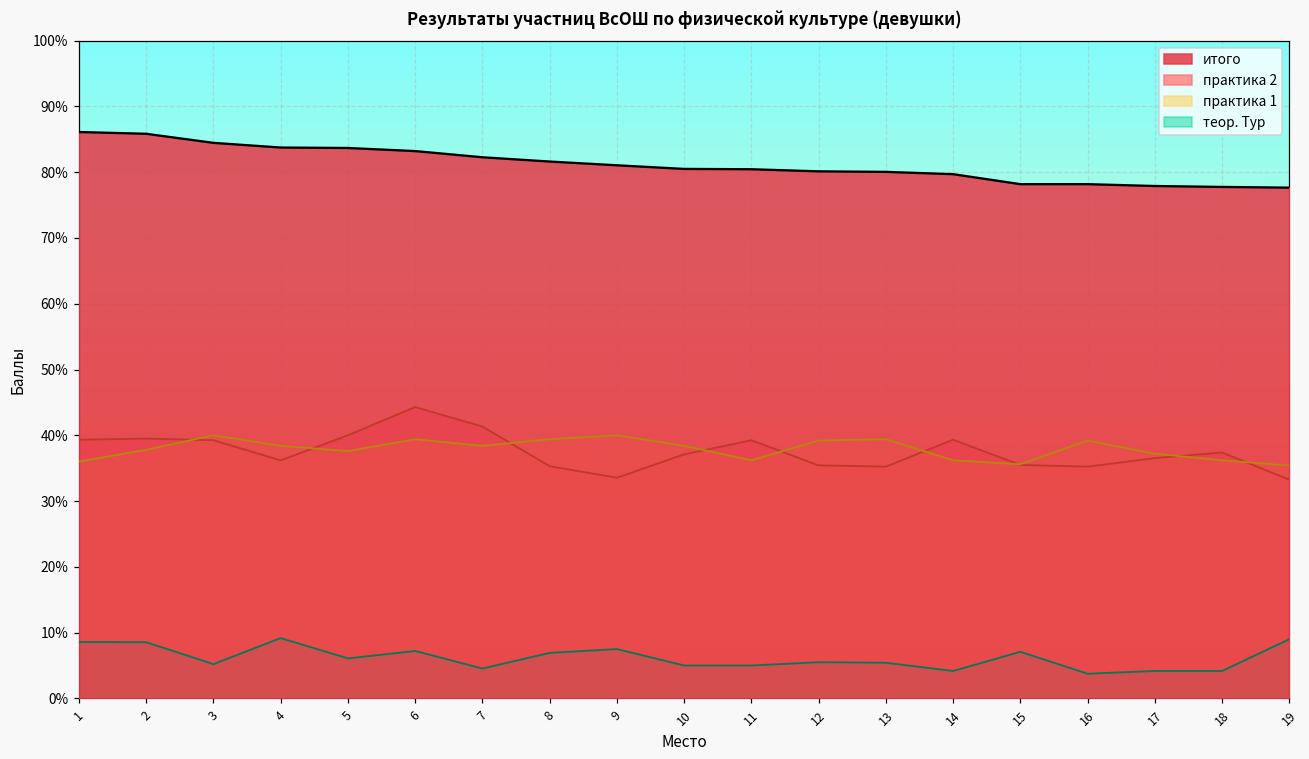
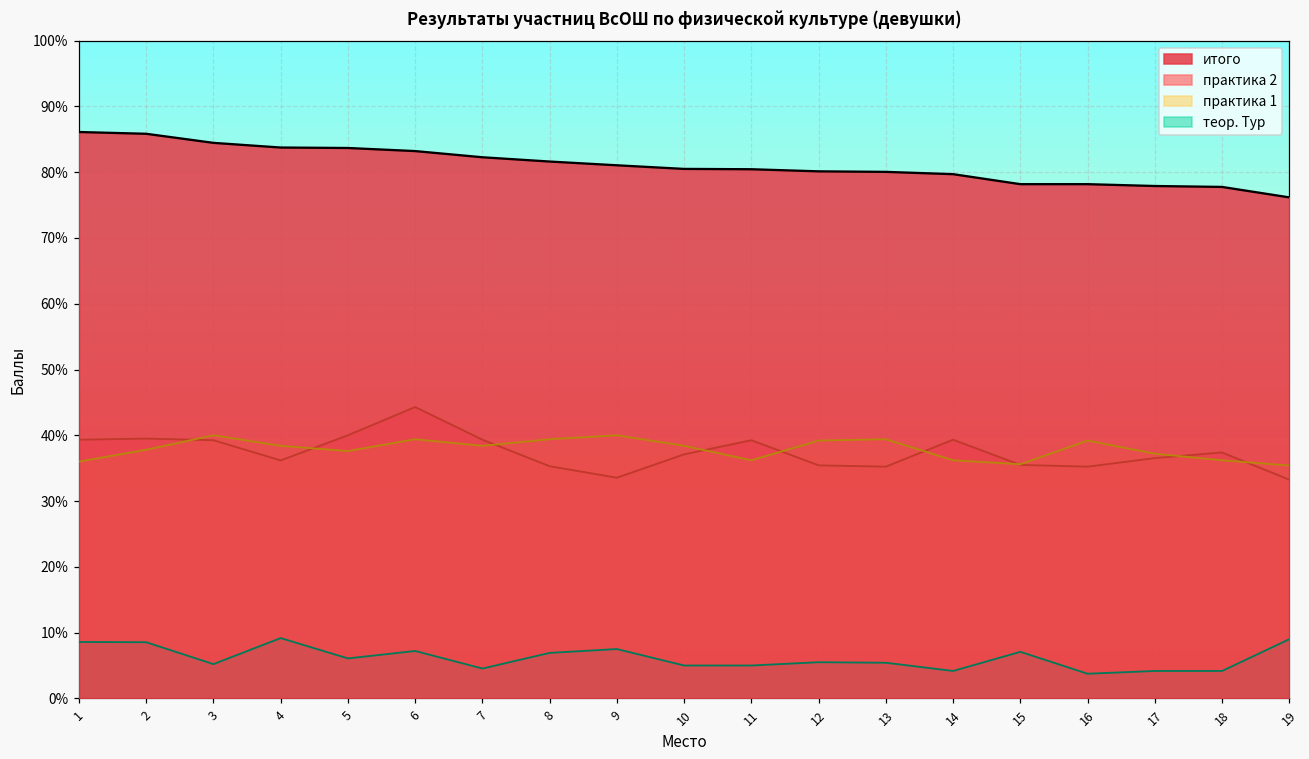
  {
    "итого": {
      "1": "86%",
      "2": "86%",
      "3": "84%",
      "4": "84%",
      "5": "84%",
      "6": "83%",
      "7": "82%",
      "8": "82%",
      "9": "81%",
      "10": "81%",
      "11": "80%",
      "12": "80%",
      "13": "80%",
      "14": "80%",
      "15": "78%",
      "16": "78%",
      "17": "78%",
      "18": "78%",
-     "19": "78%"
+     "19": "76%"
    },
    "практика 2": {
      "1": "39%",
      "2": "40%",
      "3": "39%",
      "4": "36%",
      "5": "40%",
      "6": "44%",
-     "7": "41%",
+     "7": "39%",
      "8": "35%",
      "9": "34%",
      "10": "37%",
      "11": "39%",
      "12": "35%",
      "13": "35%",
      "14": "39%",
      "16": "35%",
      "17": "37%",
      "18": "37%",
      "19": "33%"
    },
    "практика 1": {
      "1": "36%",
      "2": "38%",
      "3": "40%",
      "4": "38%",
      "5": "38%",
      "6": "39%",
      "7": "38%",
      "8": "39%",
      "9": "40%",
      "10": "38%",
      "11": "36%",
      "12": "39%",
      "13": "39%",
      "14": "36%",
      "16": "39%",
      "17": "37%",
      "18": "36%",
      "19": "35%"
    },
    "теор. Тур": {
      "1": "9%",
      "2": "9%",
      "3": "5%",
      "4": "9%",
      "5": "6%",
      "6": "7%",
      "7": "5%",
      "8": "7%",
      "9": "8%",
      "10": "5%",
      "11": "5%",
      "12": "6%",
      "13": "5%",
      "14": "4%",
      "15": "7%",
      "16": "4%",
      "17": "4%",
      "18": "4%",
      "19": "9%"
    }
  }
